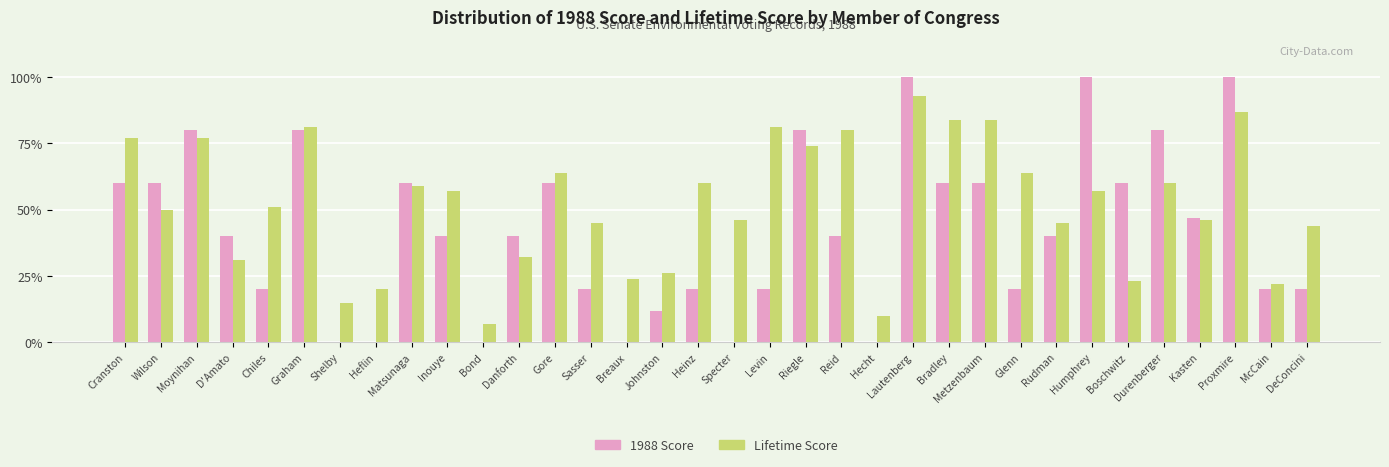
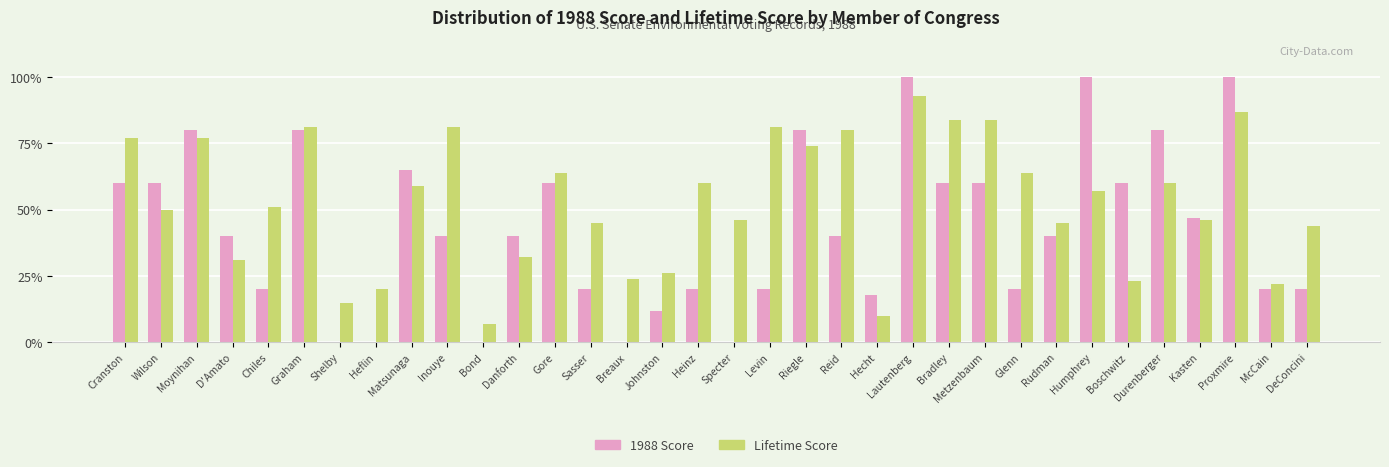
  {
    "1988 Score": {
      "Cranston": "60%",
      "Wilson": "60%",
      "Moynihan": "80%",
      "D'Amato": "40%",
      "Chiles": "20%",
      "Graham": "80%",
      "Shelby": "0%",
      "Heflin": "0%",
-     "Matsunaga": "60%",
+     "Matsunaga": "65%",
      "Inouye": "40%",
      "Bond": "0%",
      "Danforth": "40%",
      "Gore": "60%",
      "Sasser": "20%",
      "Breaux": "0%",
      "Johnston": "12%",
      "Heinz": "20%",
      "Specter": "0%",
      "Levin": "20%",
      "Riegle": "80%",
      "Reid": "40%",
-     "Hecht": "0%",
+     "Hecht": "18%",
      "Lautenberg": "100%",
      "Bradley": "60%",
      "Metzenbaum": "60%",
      "Glenn": "20%",
      "Rudman": "40%",
      "Humphrey": "100%",
      "Boschwitz": "60%",
      "Durenberger": "80%",
      "Kasten": "47%",
      "Proxmire": "100%",
      "McCain": "20%",
      "DeConcini": "20%"
    },
    "Lifetime Score": {
      "Cranston": "77%",
      "Wilson": "50%",
      "Moynihan": "77%",
      "D'Amato": "31%",
      "Chiles": "51%",
      "Graham": "81%",
      "Shelby": "15%",
      "Heflin": "20%",
      "Matsunaga": "59%",
-     "Inouye": "57%",
+     "Inouye": "81%",
      "Bond": "7%",
      "Danforth": "32%",
      "Gore": "64%",
      "Sasser": "45%",
      "Breaux": "24%",
      "Johnston": "26%",
      "Heinz": "60%",
      "Specter": "46%",
      "Levin": "81%",
      "Riegle": "74%",
      "Reid": "80%",
      "Hecht": "10%",
      "Lautenberg": "93%",
      "Bradley": "84%",
      "Metzenbaum": "84%",
      "Glenn": "64%",
      "Rudman": "45%",
      "Humphrey": "57%",
      "Boschwitz": "23%",
      "Durenberger": "60%",
      "Kasten": "46%",
      "Proxmire": "87%",
      "McCain": "22%",
      "DeConcini": "44%"
    }
  }
